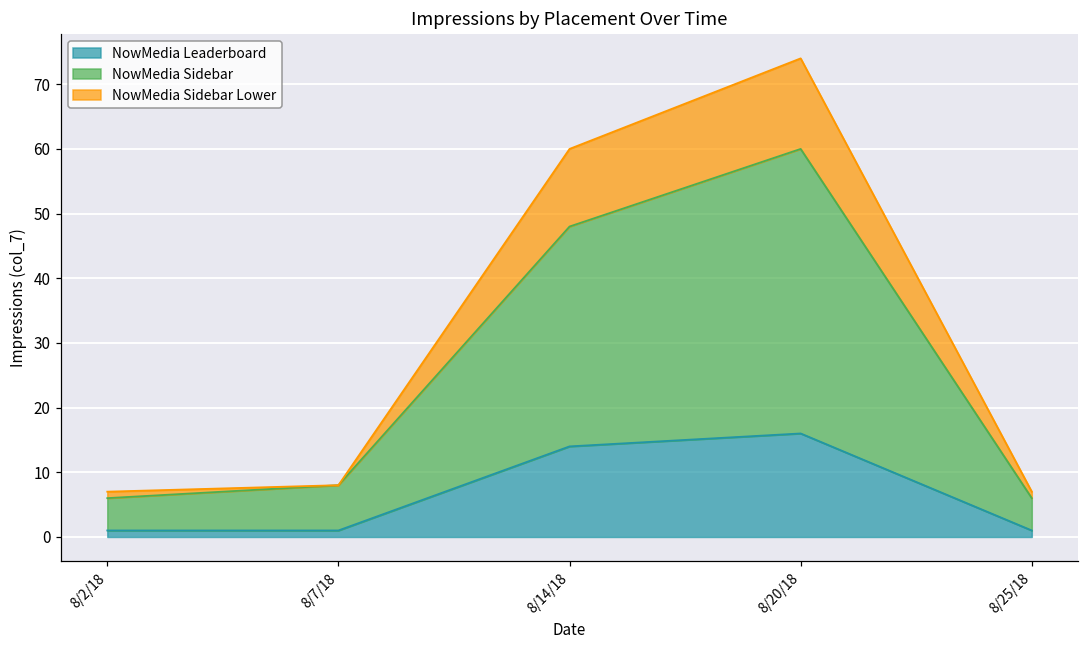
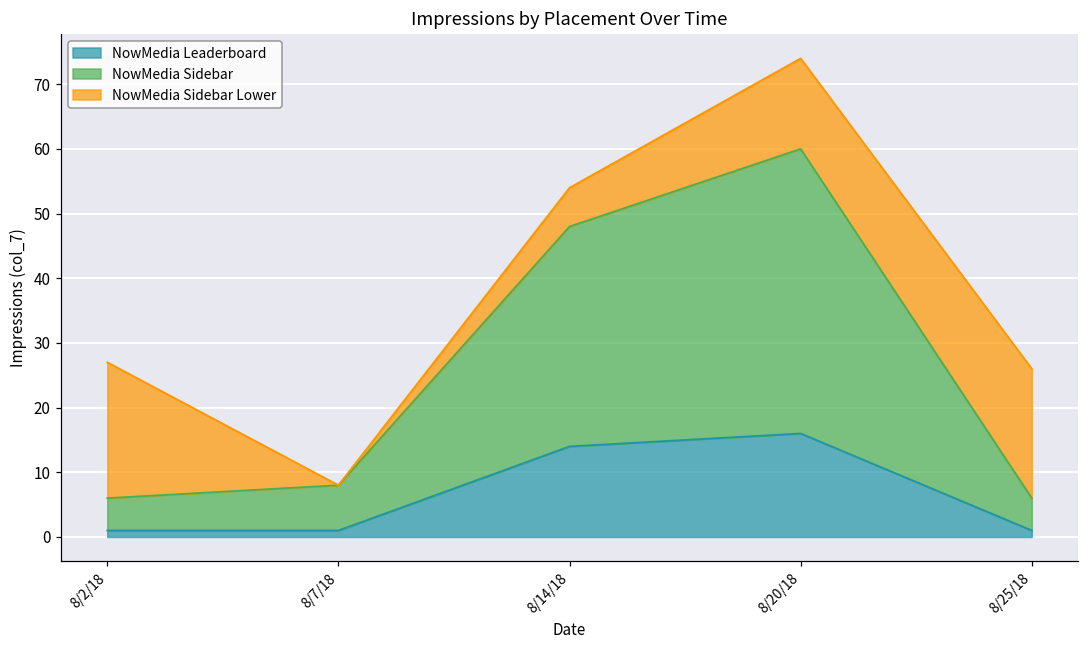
  {
    "NowMedia Leaderboard": {
      "8/2/18": 1,
      "8/7/18": 1,
      "8/14/18": 14,
      "8/20/18": 16,
      "8/25/18": 1
    },
    "NowMedia Sidebar": {
      "8/2/18": 5,
      "8/14/18": 34,
      "8/20/18": 44,
      "8/25/18": 5
    },
    "NowMedia Sidebar Lower": {
-     "8/2/18": 1,
-     "8/14/18": 12,
+     "8/2/18": 21,
+     "8/14/18": 6,
      "8/20/18": 14,
-     "8/25/18": 1
+     "8/25/18": 20
    }
  }
